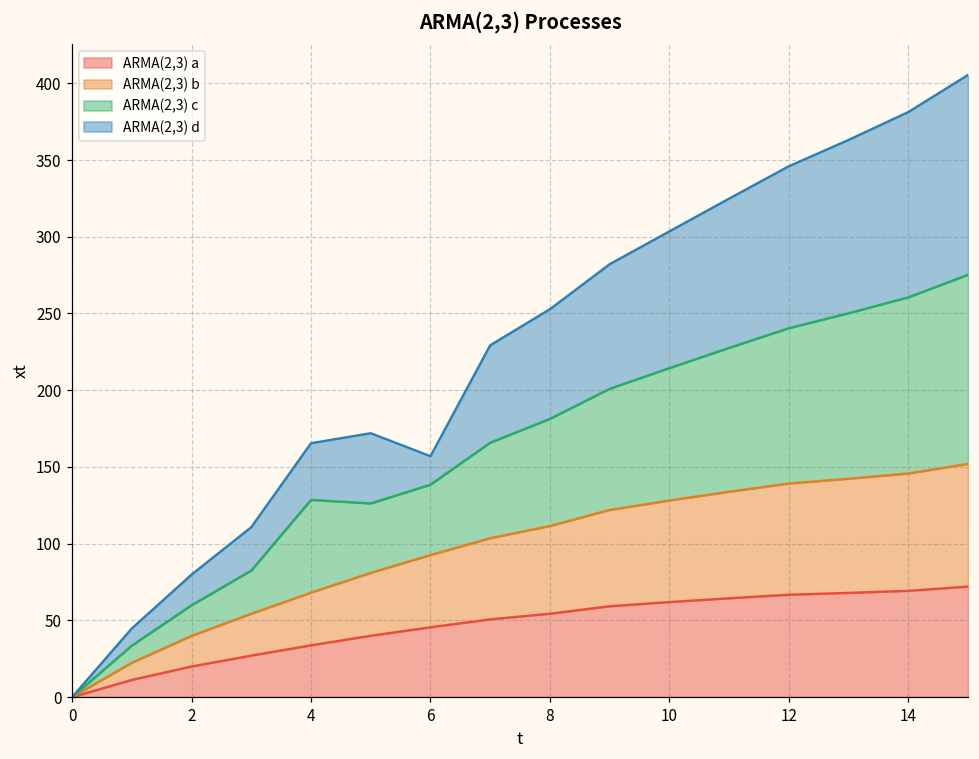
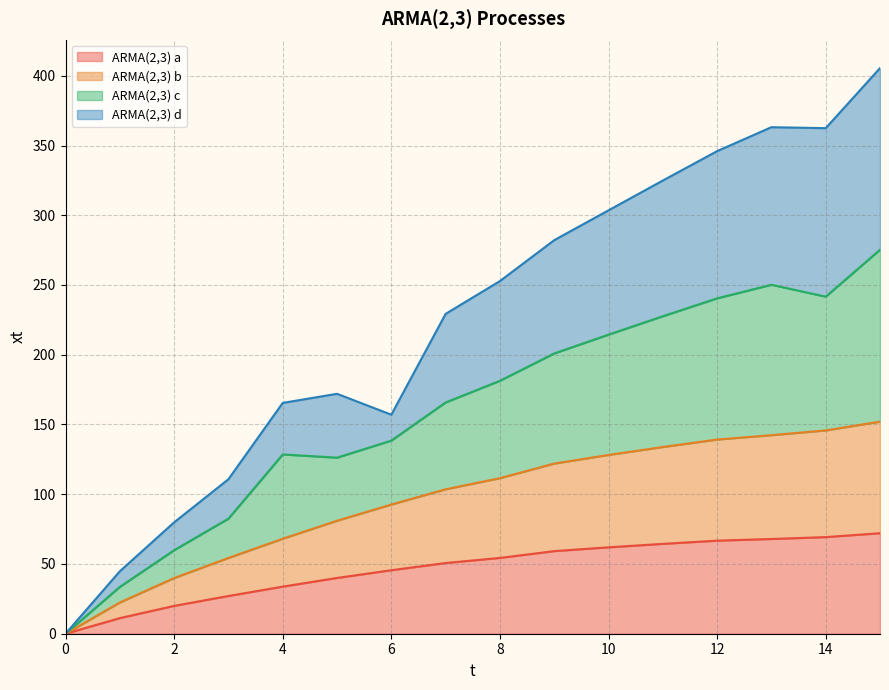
  {
    "ARMA(2,3) c": {
      "2": 20,
      "4": 60,
      "6": 46,
      "8": 70,
      "10": 86,
      "12": 101,
-     "14": 115
+     "14": 96
    },
    "ARMA(2,3) d": {
      "2": 20,
      "4": 37,
      "6": 19,
      "8": 71,
      "10": 89,
      "12": 106,
      "14": 121
    }
  }
